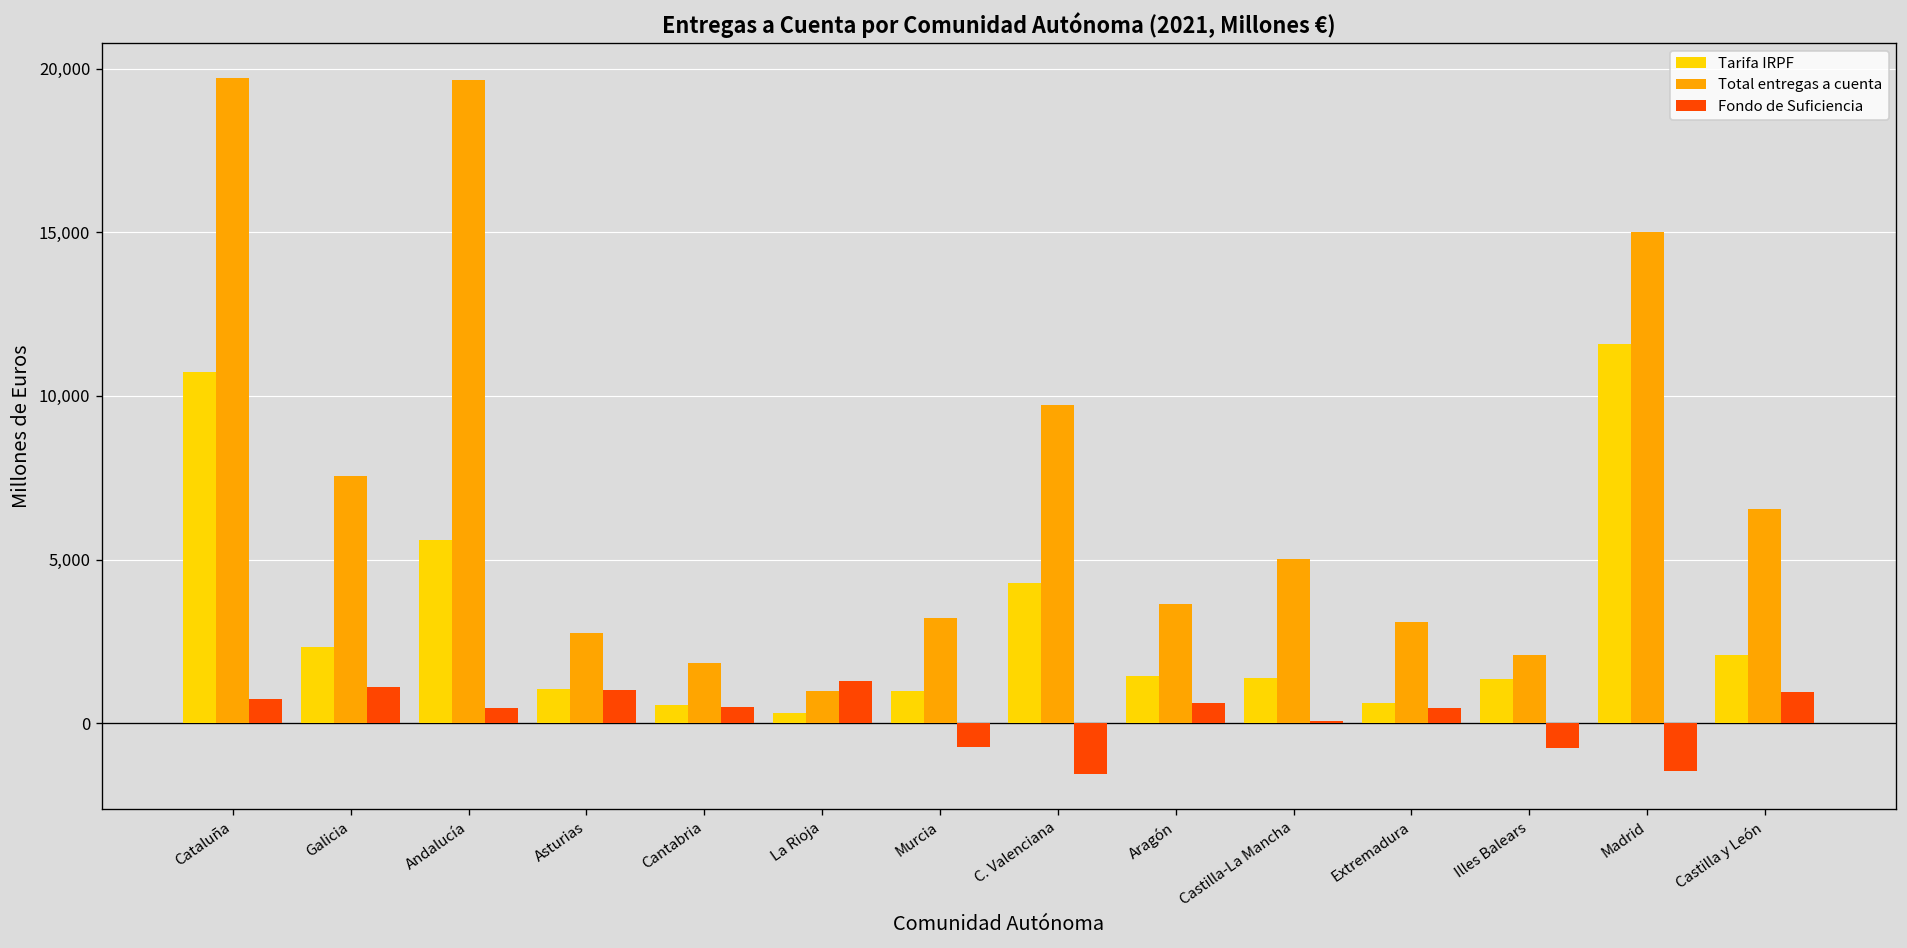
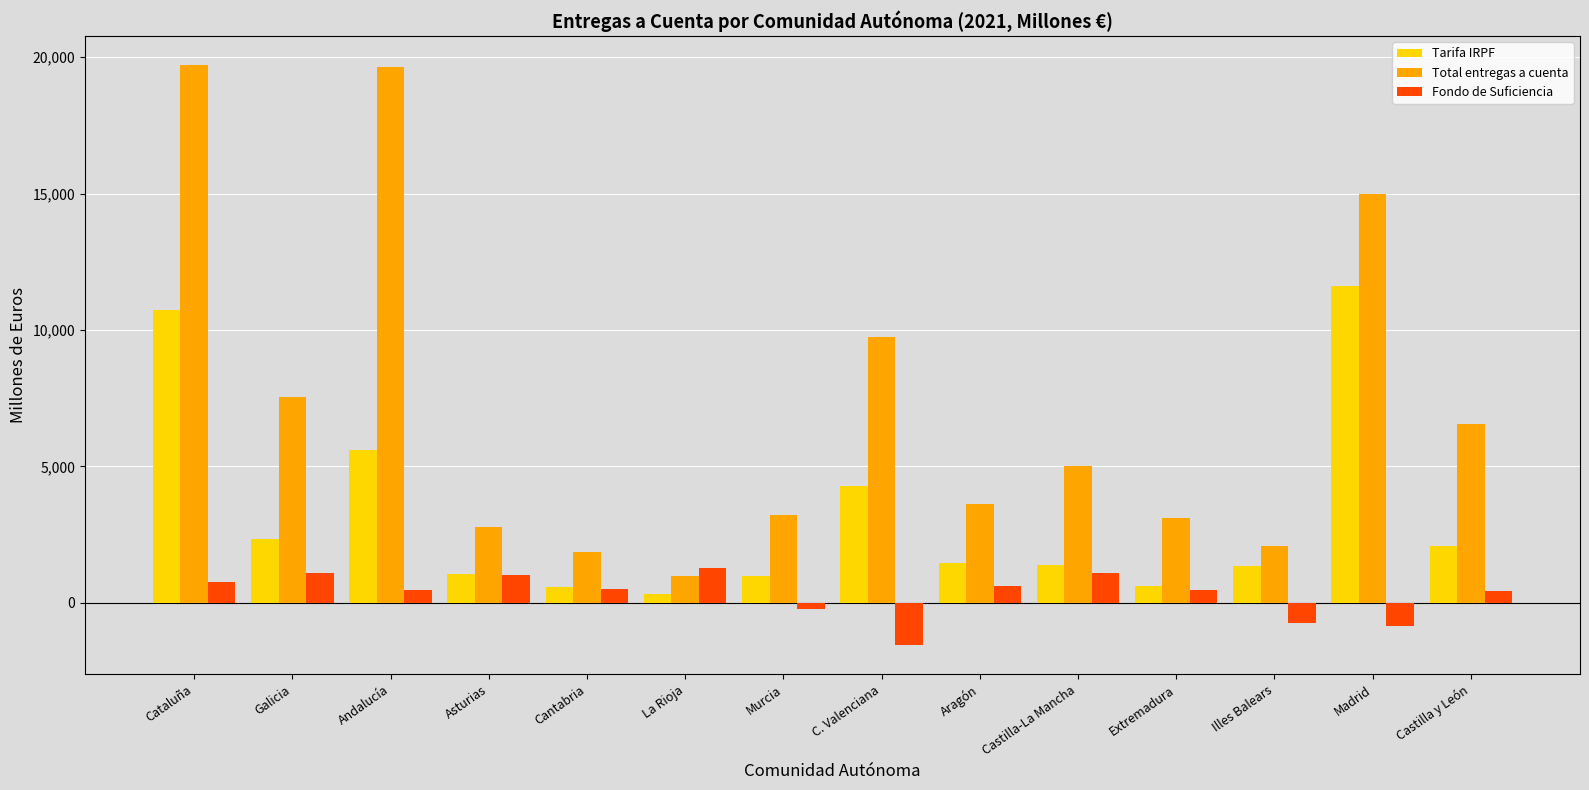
  {
    "Fondo de Suficiencia": {
      "Cataluña": "700",
      "Galicia": "1,100",
      "Andalucía": "500",
      "Asturias": "1,000",
      "Cantabria": "500",
      "La Rioja": "1,300",
-     "Murcia": "-700",
+     "Murcia": "-200",
      "C. Valenciana": "-1,600",
      "Aragón": "600",
-     "Castilla-La Mancha": "100",
+     "Castilla-La Mancha": "1,100",
      "Extremadura": "500",
      "Illes Balears": "-700",
-     "Madrid": "-1,500",
-     "Castilla y León": "1,000"
+     "Madrid": "-800",
+     "Castilla y León": "400"
    }
  }
